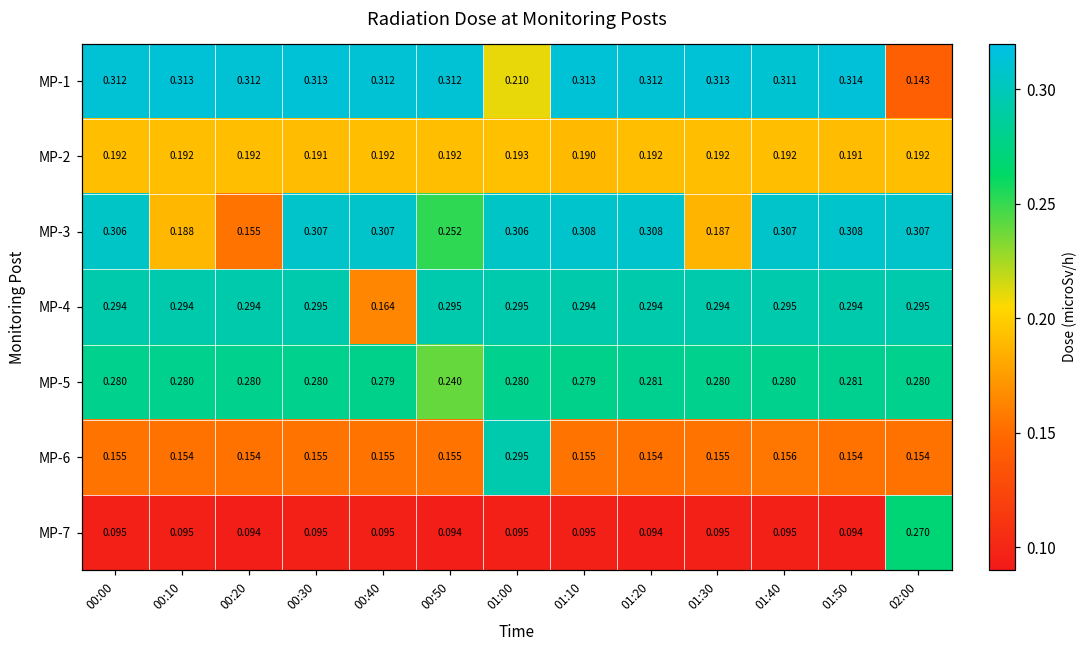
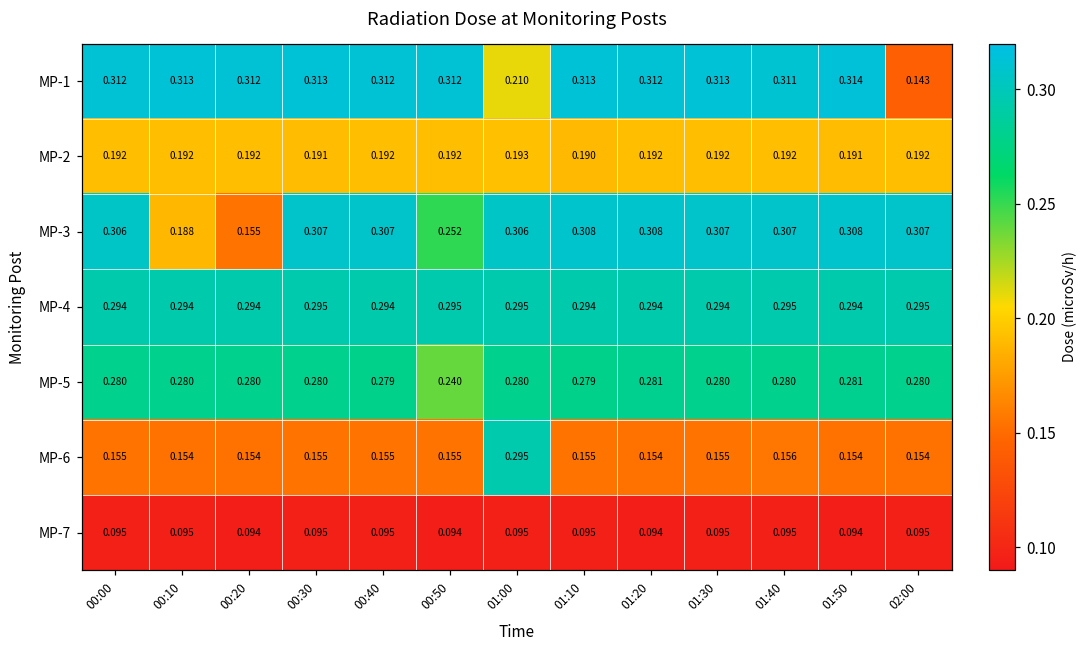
  {
    "MP-1": {
      "00:00": 0.312,
      "00:10": 0.313,
      "00:20": 0.312,
      "00:30": 0.313,
      "00:40": 0.312,
      "00:50": 0.312,
      "01:00": 0.210,
      "01:10": 0.313,
      "01:20": 0.312,
      "01:30": 0.313,
      "01:40": 0.311,
      "01:50": 0.314,
      "02:00": 0.143
    },
    "MP-2": {
      "00:00": 0.192,
      "00:10": 0.192,
      "00:20": 0.192,
      "00:30": 0.191,
      "00:40": 0.192,
      "00:50": 0.192,
      "01:00": 0.193,
      "01:10": 0.190,
      "01:20": 0.192,
      "01:30": 0.192,
      "01:40": 0.192,
      "01:50": 0.191,
      "02:00": 0.192
    },
    "MP-3": {
      "00:00": 0.306,
      "00:10": 0.188,
      "00:20": 0.155,
      "00:30": 0.307,
      "00:40": 0.307,
      "00:50": 0.252,
      "01:00": 0.306,
      "01:10": 0.308,
      "01:20": 0.308,
-     "01:30": 0.187,
+     "01:30": 0.307,
      "01:40": 0.307,
      "01:50": 0.308,
      "02:00": 0.307
    },
    "MP-4": {
      "00:00": 0.294,
      "00:10": 0.294,
      "00:20": 0.294,
      "00:30": 0.295,
-     "00:40": 0.164,
+     "00:40": 0.294,
      "00:50": 0.295,
      "01:00": 0.295,
      "01:10": 0.294,
      "01:20": 0.294,
      "01:30": 0.294,
      "01:40": 0.295,
      "01:50": 0.294,
      "02:00": 0.295
    },
    "MP-5": {
      "00:00": 0.280,
      "00:10": 0.280,
      "00:20": 0.280,
      "00:30": 0.280,
      "00:40": 0.279,
      "00:50": 0.240,
      "01:00": 0.280,
      "01:10": 0.279,
      "01:20": 0.281,
      "01:30": 0.280,
      "01:40": 0.280,
      "01:50": 0.281,
      "02:00": 0.280
    },
    "MP-6": {
      "00:00": 0.155,
      "00:10": 0.154,
      "00:20": 0.154,
      "00:30": 0.155,
      "00:40": 0.155,
      "00:50": 0.155,
      "01:00": 0.295,
      "01:10": 0.155,
      "01:20": 0.154,
      "01:30": 0.155,
      "01:40": 0.156,
      "01:50": 0.154,
      "02:00": 0.154
    },
    "MP-7": {
      "00:00": 0.095,
      "00:10": 0.095,
      "00:20": 0.094,
      "00:30": 0.095,
      "00:40": 0.095,
      "00:50": 0.094,
      "01:00": 0.095,
      "01:10": 0.095,
      "01:20": 0.094,
      "01:30": 0.095,
      "01:40": 0.095,
      "01:50": 0.094,
-     "02:00": 0.270
+     "02:00": 0.095
    }
  }
